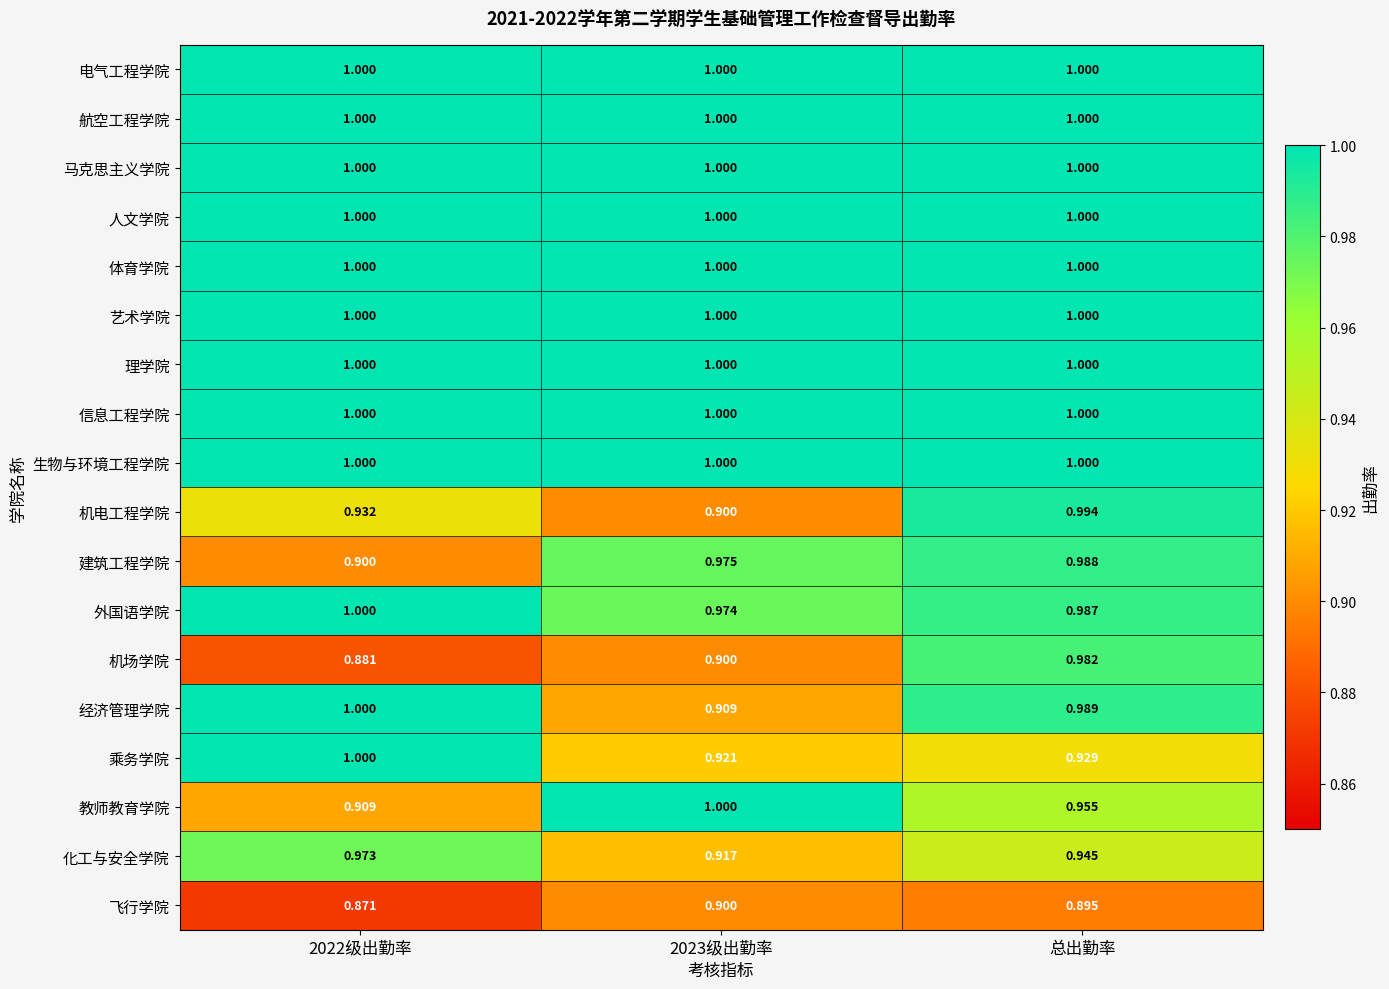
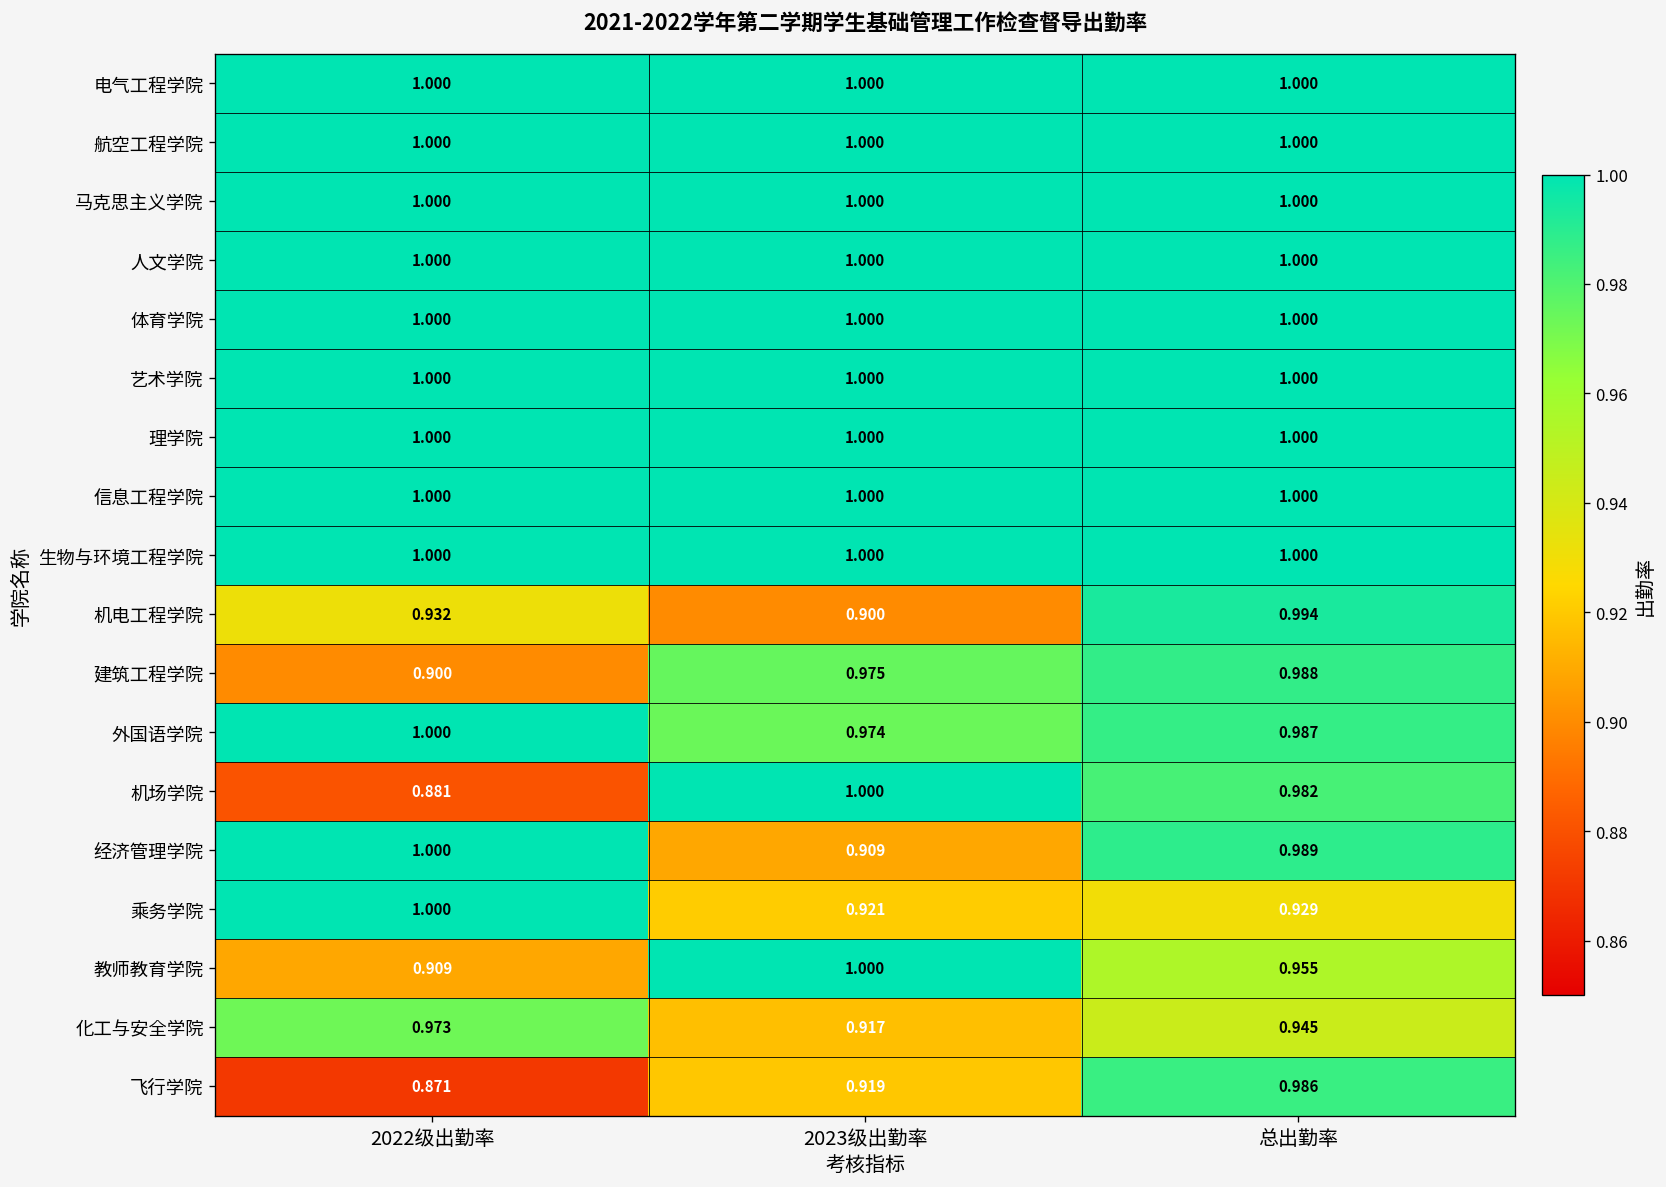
  {
    "电气工程学院": {
      "2022级出勤率": 1.000,
      "2023级出勤率": 1.000,
      "总出勤率": 1.000
    },
    "航空工程学院": {
      "2022级出勤率": 1.000,
      "2023级出勤率": 1.000,
      "总出勤率": 1.000
    },
    "马克思主义学院": {
      "2022级出勤率": 1.000,
      "2023级出勤率": 1.000,
      "总出勤率": 1.000
    },
    "人文学院": {
      "2022级出勤率": 1.000,
      "2023级出勤率": 1.000,
      "总出勤率": 1.000
    },
    "体育学院": {
      "2022级出勤率": 1.000,
      "2023级出勤率": 1.000,
      "总出勤率": 1.000
    },
    "艺术学院": {
      "2022级出勤率": 1.000,
      "2023级出勤率": 1.000,
      "总出勤率": 1.000
    },
    "理学院": {
      "2022级出勤率": 1.000,
      "2023级出勤率": 1.000,
      "总出勤率": 1.000
    },
    "信息工程学院": {
      "2022级出勤率": 1.000,
      "2023级出勤率": 1.000,
      "总出勤率": 1.000
    },
    "生物与环境工程学院": {
      "2022级出勤率": 1.000,
      "2023级出勤率": 1.000,
      "总出勤率": 1.000
    },
    "机电工程学院": {
      "2022级出勤率": 0.932,
      "2023级出勤率": 0.900,
      "总出勤率": 0.994
    },
    "建筑工程学院": {
      "2022级出勤率": 0.900,
      "2023级出勤率": 0.975,
      "总出勤率": 0.988
    },
    "外国语学院": {
      "2022级出勤率": 1.000,
      "2023级出勤率": 0.974,
      "总出勤率": 0.987
    },
    "机场学院": {
      "2022级出勤率": 0.881,
-     "2023级出勤率": 0.900,
+     "2023级出勤率": 1.000,
      "总出勤率": 0.982
    },
    "经济管理学院": {
      "2022级出勤率": 1.000,
      "2023级出勤率": 0.909,
      "总出勤率": 0.989
    },
    "乘务学院": {
      "2022级出勤率": 1.000,
      "2023级出勤率": 0.921,
      "总出勤率": 0.929
    },
    "教师教育学院": {
      "2022级出勤率": 0.909,
      "2023级出勤率": 1.000,
      "总出勤率": 0.955
    },
    "化工与安全学院": {
      "2022级出勤率": 0.973,
      "2023级出勤率": 0.917,
      "总出勤率": 0.945
    },
    "飞行学院": {
      "2022级出勤率": 0.871,
-     "2023级出勤率": 0.900,
-     "总出勤率": 0.895
+     "2023级出勤率": 0.919,
+     "总出勤率": 0.986
    }
  }
